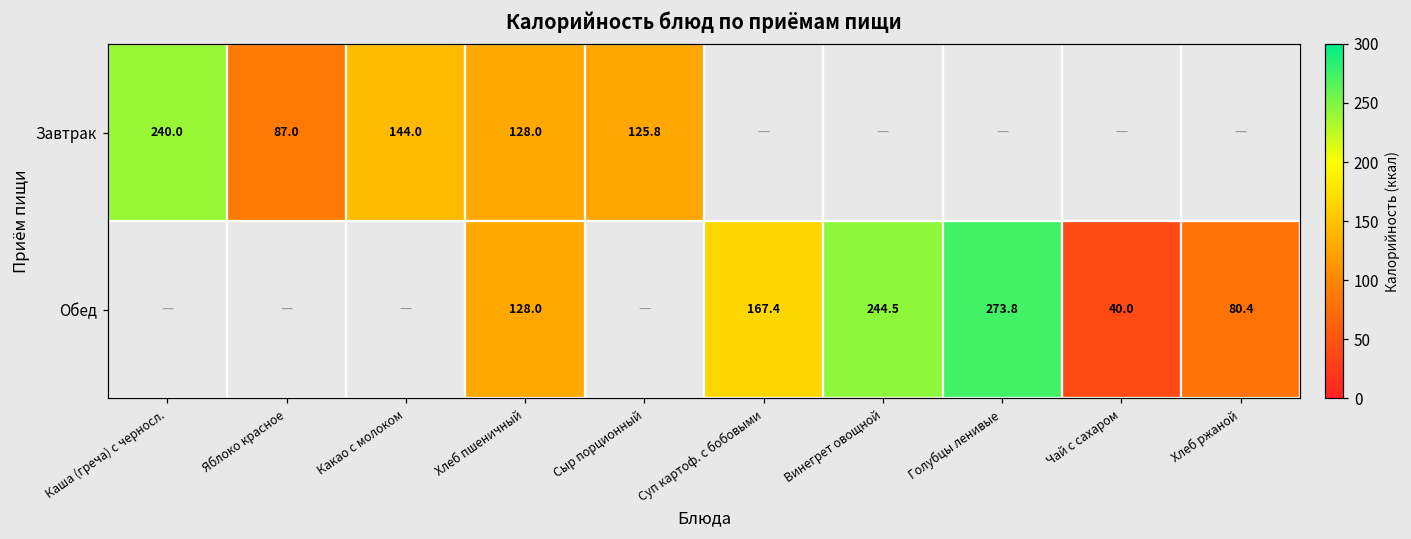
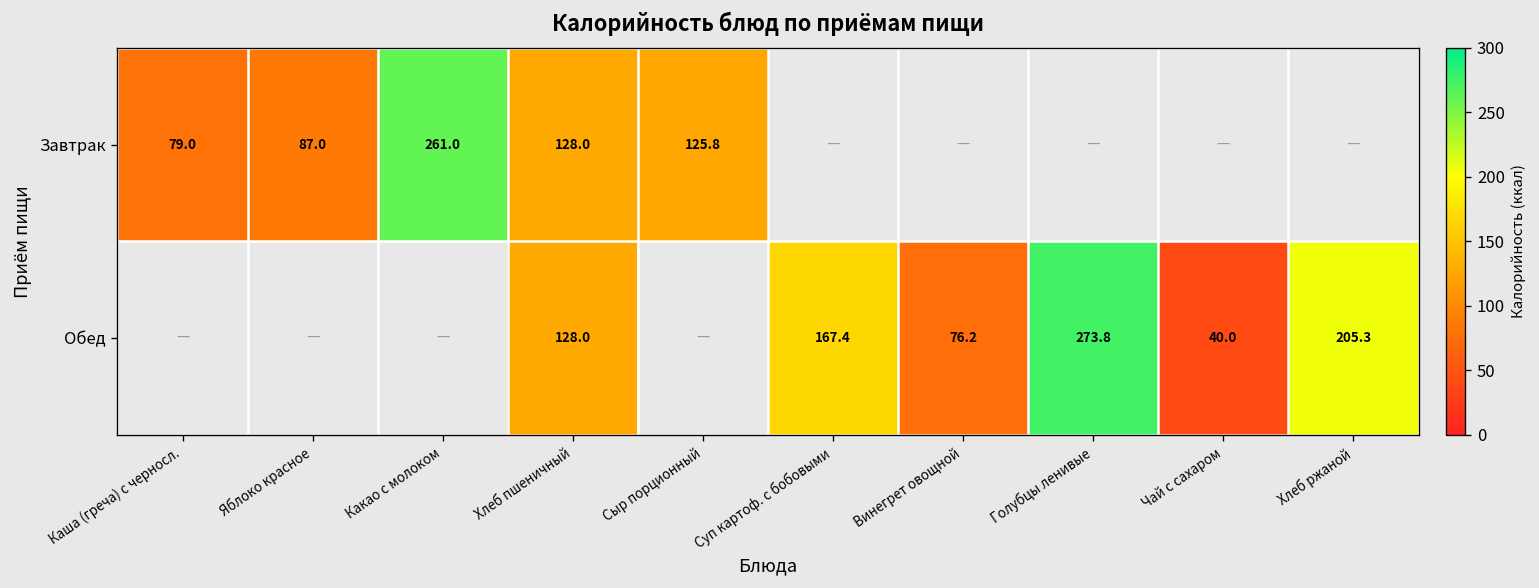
  {
    "Завтрак": {
-     "Каша (греча) с черносл.": 240.0,
+     "Каша (греча) с черносл.": 79.0,
      "Яблоко красное": 87.0,
-     "Какао с молоком": 144.0,
+     "Какао с молоком": 261.0,
      "Хлеб пшеничный": 128.0,
      "Сыр порционный": 125.8
    },
    "Обед": {
      "Хлеб пшеничный": 128.0,
      "Суп картоф. с бобовыми": 167.4,
-     "Винегрет овощной": 244.5,
+     "Винегрет овощной": 76.2,
      "Голубцы ленивые": 273.8,
      "Чай с сахаром": 40.0,
-     "Хлеб ржаной": 80.4
+     "Хлеб ржаной": 205.3
    }
  }
